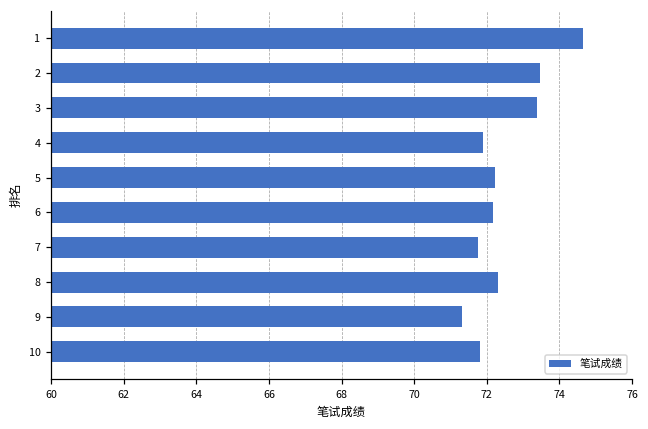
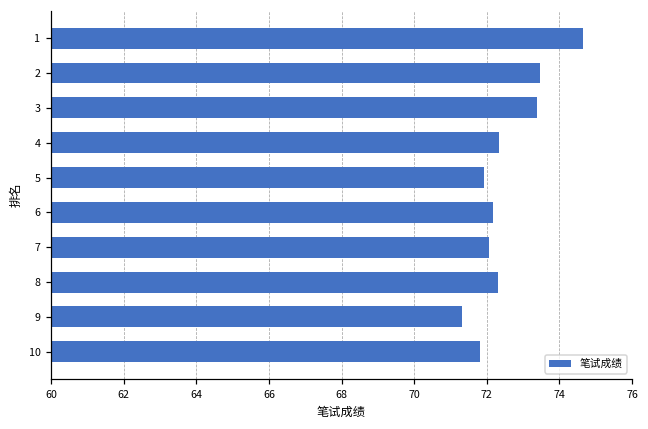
  {
    "1": 74.6,
    "2": 73.5,
    "3": 73.4,
-   "4": 71.9,
-   "5": 72.2,
+   "4": 72.3,
+   "5": 71.9,
    "6": 72.2,
-   "7": 71.8,
+   "7": 72.1,
    "8": 72.3,
    "9": 71.3,
    "10": 71.8
  }
